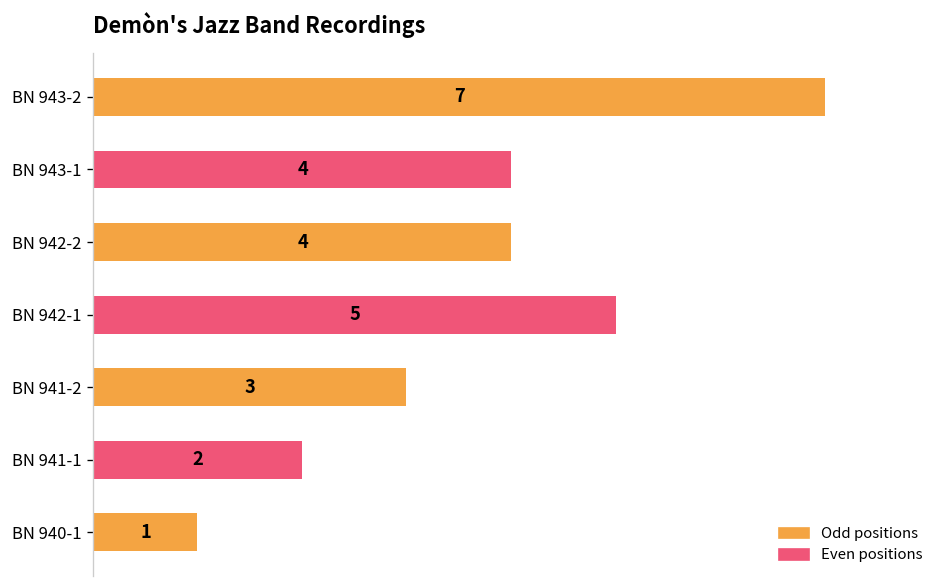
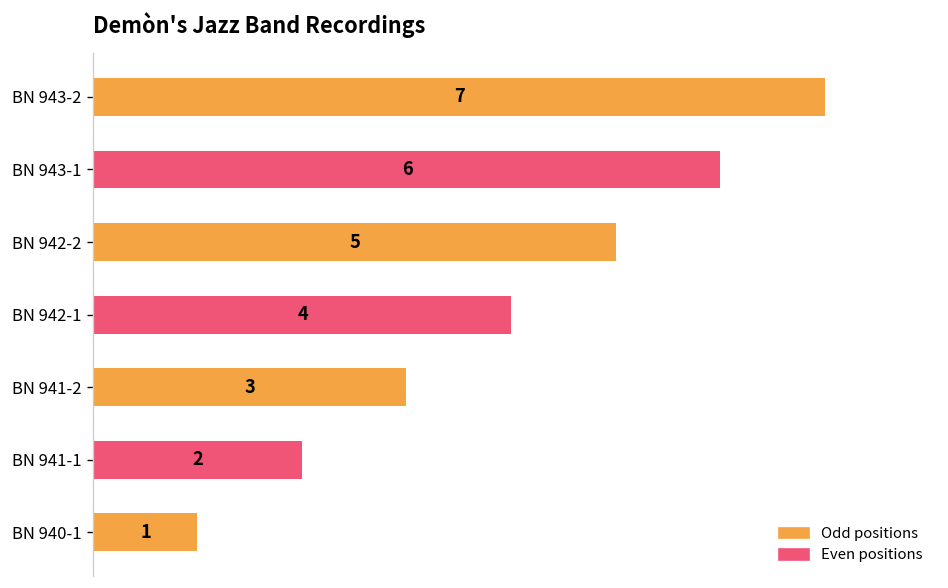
  {
-   "BN 943-1": 4,
-   "BN 942-2": 4,
-   "BN 942-1": 5
+   "BN 943-1": 6,
+   "BN 942-2": 5,
+   "BN 942-1": 4
  }
